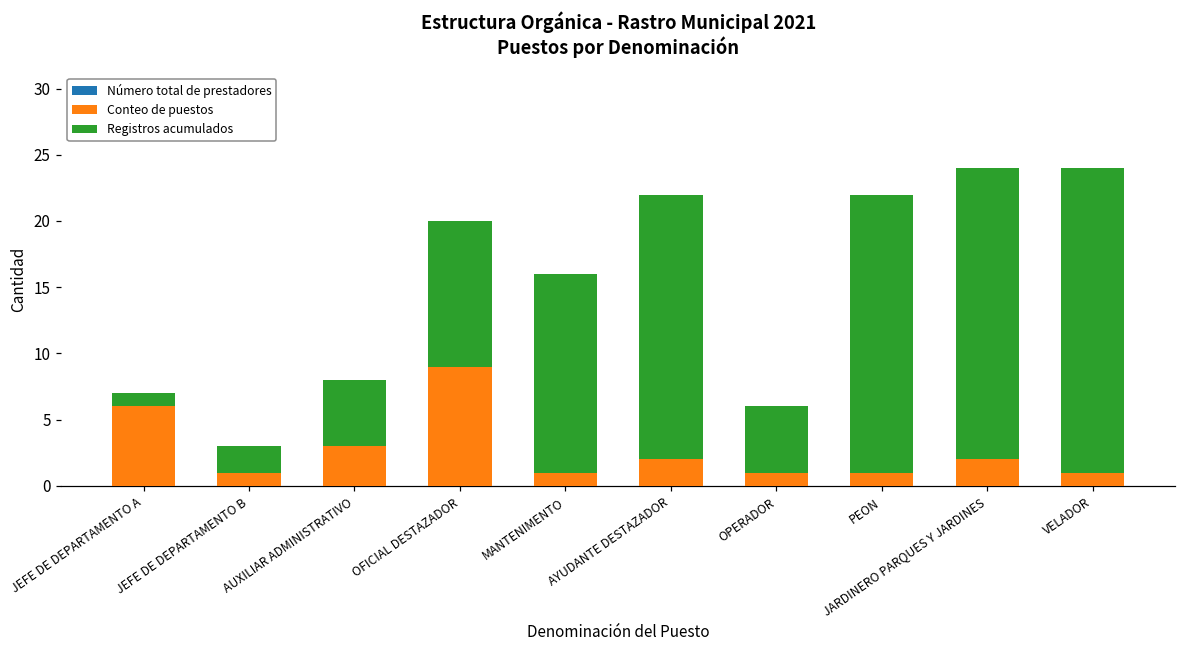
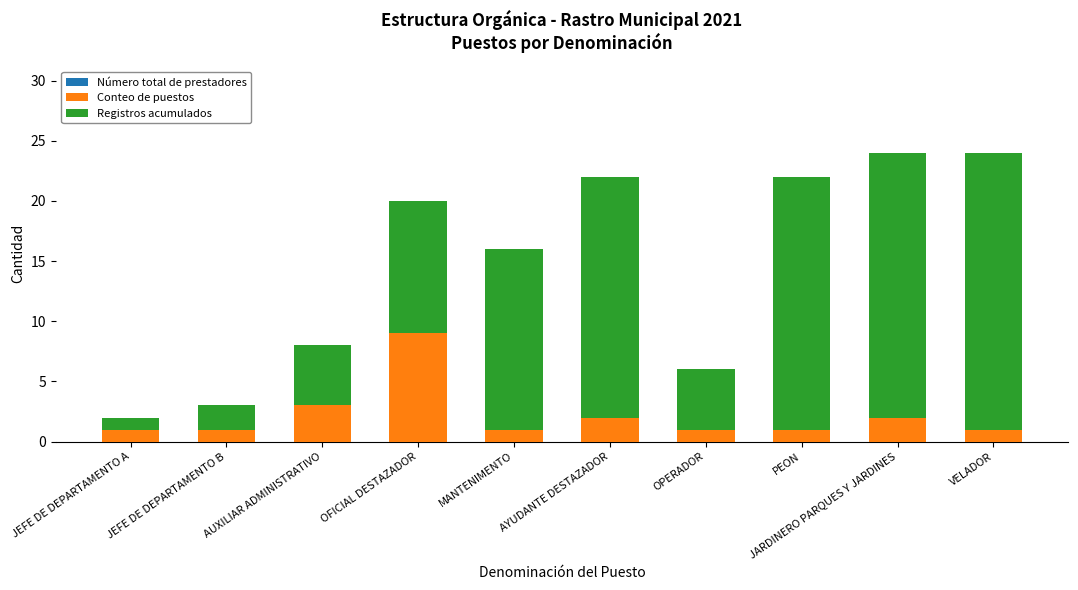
  {
    "Número total de prestadores": {
      "JEFE DE DEPARTAMENTO A": 0,
      "JEFE DE DEPARTAMENTO B": 0,
      "AUXILIAR ADMINISTRATIVO": 0,
      "OFICIAL DESTAZADOR": 0,
      "MANTENIMENTO": 0,
      "AYUDANTE DESTAZADOR": 0,
      "OPERADOR": 0,
      "PEON": 0,
      "JARDINERO PARQUES Y JARDINES": 0,
      "VELADOR": 0
    },
    "Conteo de puestos": {
-     "JEFE DE DEPARTAMENTO A": 6,
+     "JEFE DE DEPARTAMENTO A": 1,
      "JEFE DE DEPARTAMENTO B": 1,
      "AUXILIAR ADMINISTRATIVO": 3,
      "OFICIAL DESTAZADOR": 9,
      "MANTENIMENTO": 1,
      "AYUDANTE DESTAZADOR": 2,
      "OPERADOR": 1,
      "PEON": 1,
      "JARDINERO PARQUES Y JARDINES": 2,
      "VELADOR": 1
    },
    "Registros acumulados": {
      "JEFE DE DEPARTAMENTO A": 1,
      "JEFE DE DEPARTAMENTO B": 2,
      "AUXILIAR ADMINISTRATIVO": 5,
      "OFICIAL DESTAZADOR": 11,
      "MANTENIMENTO": 15,
      "AYUDANTE DESTAZADOR": 20,
      "OPERADOR": 5,
      "PEON": 21,
      "JARDINERO PARQUES Y JARDINES": 22,
      "VELADOR": 23
    }
  }
